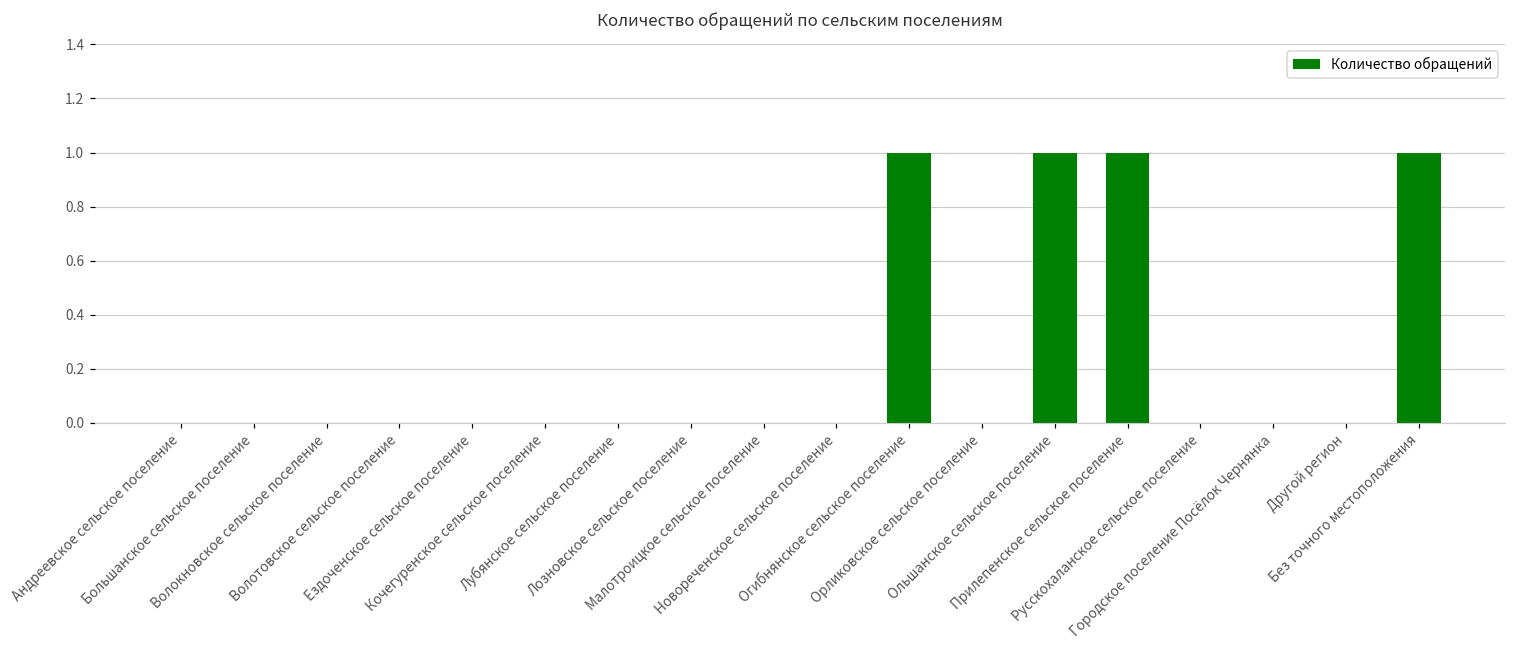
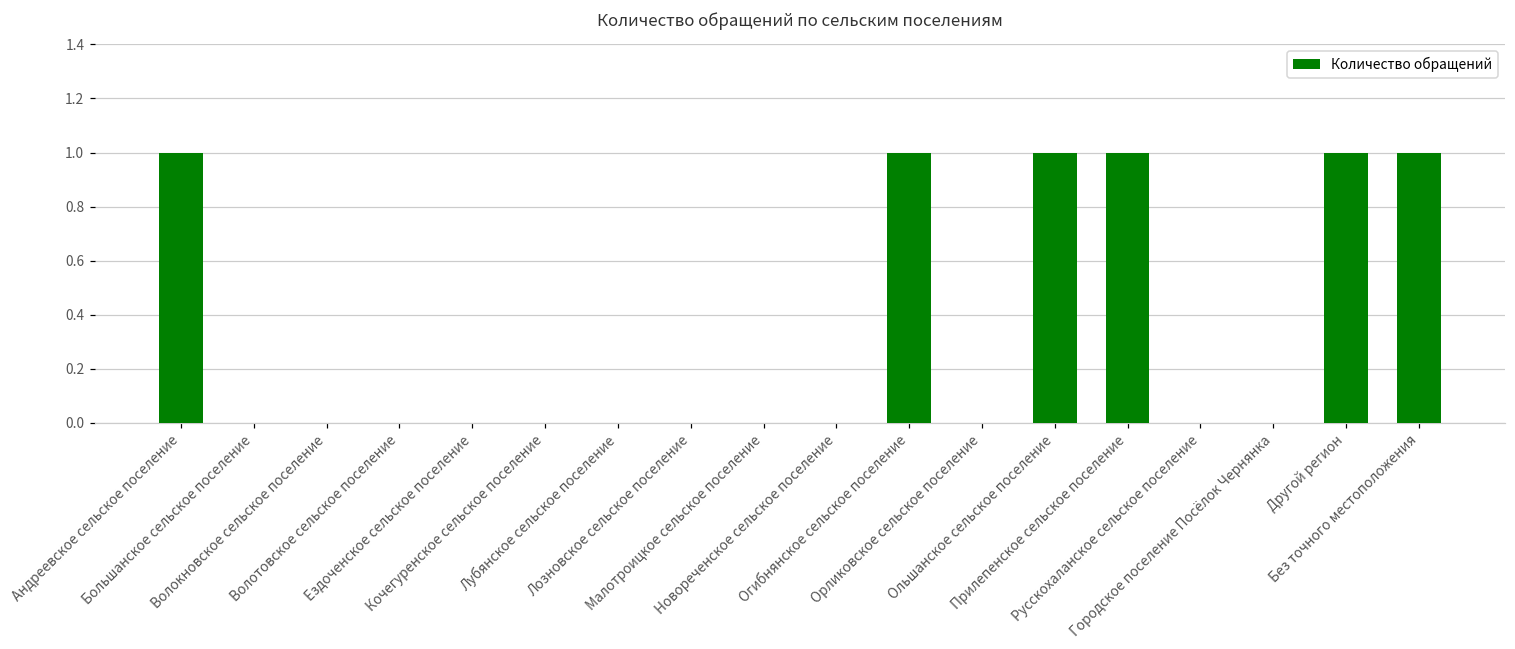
  {
-   "Андреевское сельское поселение": 0,
+   "Андреевское сельское поселение": 1,
    "Большанское сельское поселение": 0,
    "Волокновское сельское поселение": 0,
    "Волотовское сельское поселение": 0,
    "Ездоченское сельское поселение": 0,
    "Кочегуренское сельское поселение": 0,
    "Лубянское сельское поселение": 0,
    "Лозновское сельское поселение": 0,
    "Малотроицкое сельское поселение": 0,
    "Новореченское сельское поселение": 0,
    "Огибнянское сельское поселение": 1,
    "Орликовское сельское поселение": 0,
    "Ольшанское сельское поселение": 1,
    "Прилепенское сельское поселение": 1,
    "Русскохаланское сельское поселение": 0,
    "Городское поселение Посёлок Чернянка": 0,
-   "Другой регион": 0,
+   "Другой регион": 1,
    "Без точного местоположения": 1
  }
